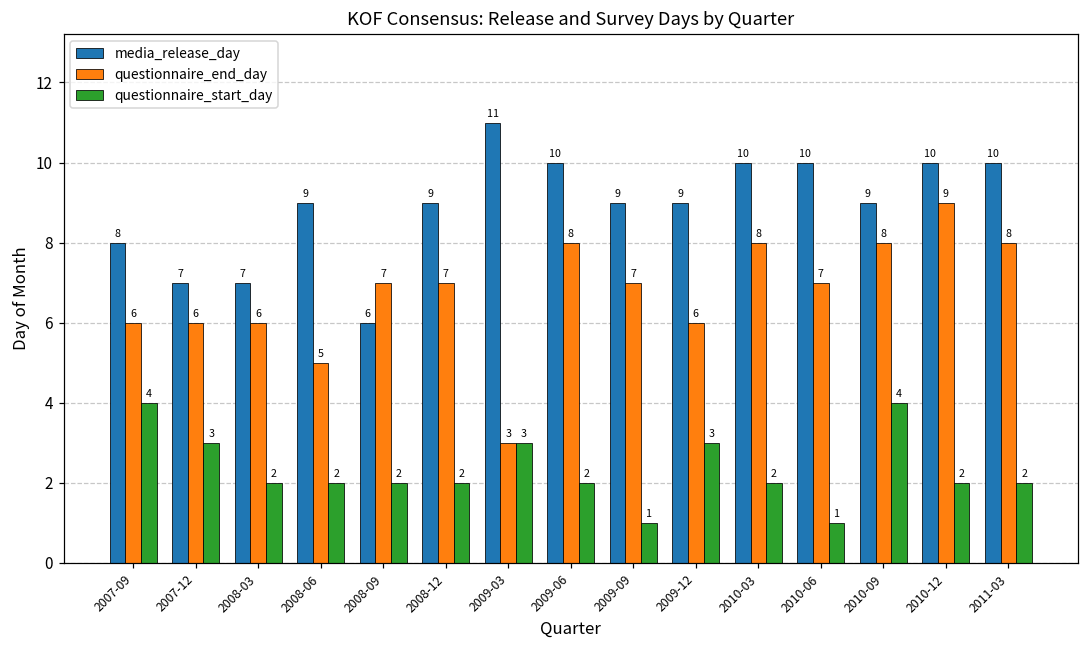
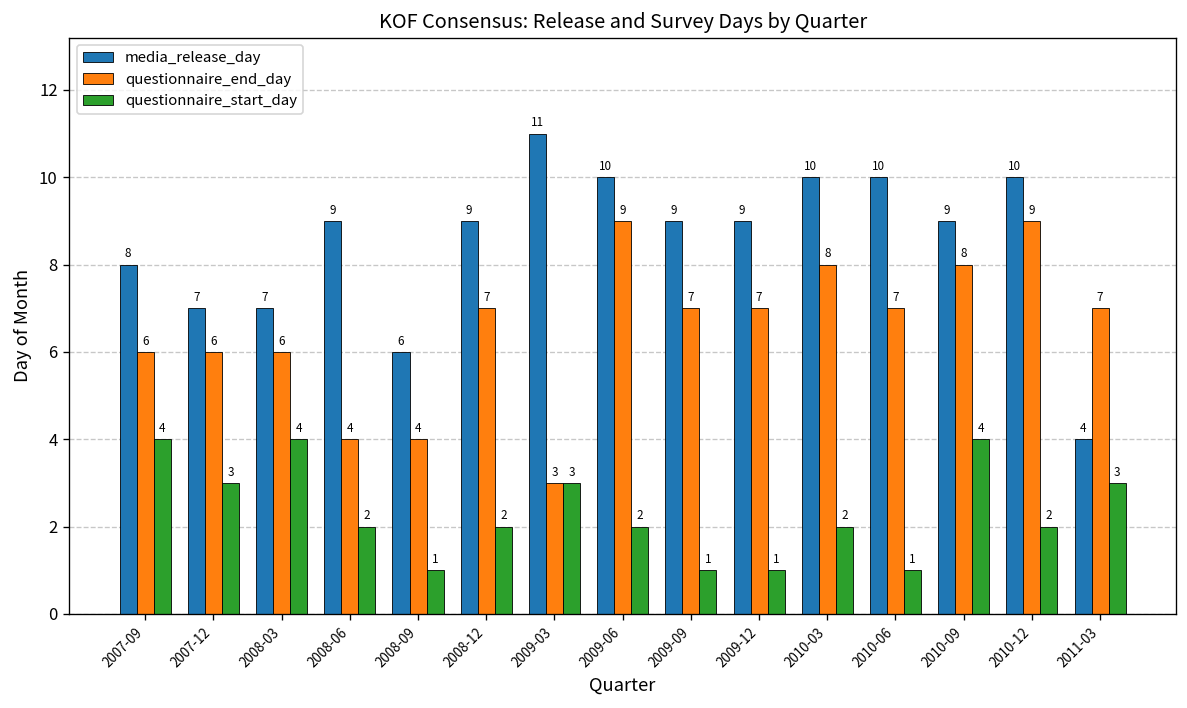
  {
    "media_release_day": {
      "2007-09": 8,
      "2007-12": 7,
      "2008-03": 7,
      "2008-06": 9,
      "2008-09": 6,
      "2008-12": 9,
      "2009-03": 11,
      "2009-06": 10,
      "2009-09": 9,
      "2009-12": 9,
      "2010-03": 10,
      "2010-06": 10,
      "2010-09": 9,
      "2010-12": 10,
-     "2011-03": 10
+     "2011-03": 4
    },
    "questionnaire_end_day": {
      "2007-09": 6,
      "2007-12": 6,
      "2008-03": 6,
-     "2008-06": 5,
-     "2008-09": 7,
+     "2008-06": 4,
+     "2008-09": 4,
      "2008-12": 7,
      "2009-03": 3,
-     "2009-06": 8,
+     "2009-06": 9,
      "2009-09": 7,
-     "2009-12": 6,
+     "2009-12": 7,
      "2010-03": 8,
      "2010-06": 7,
      "2010-09": 8,
      "2010-12": 9,
-     "2011-03": 8
+     "2011-03": 7
    },
    "questionnaire_start_day": {
      "2007-09": 4,
      "2007-12": 3,
-     "2008-03": 2,
+     "2008-03": 4,
      "2008-06": 2,
-     "2008-09": 2,
+     "2008-09": 1,
      "2008-12": 2,
      "2009-03": 3,
      "2009-06": 2,
      "2009-09": 1,
-     "2009-12": 3,
+     "2009-12": 1,
      "2010-03": 2,
      "2010-06": 1,
      "2010-09": 4,
      "2010-12": 2,
-     "2011-03": 2
+     "2011-03": 3
    }
  }
